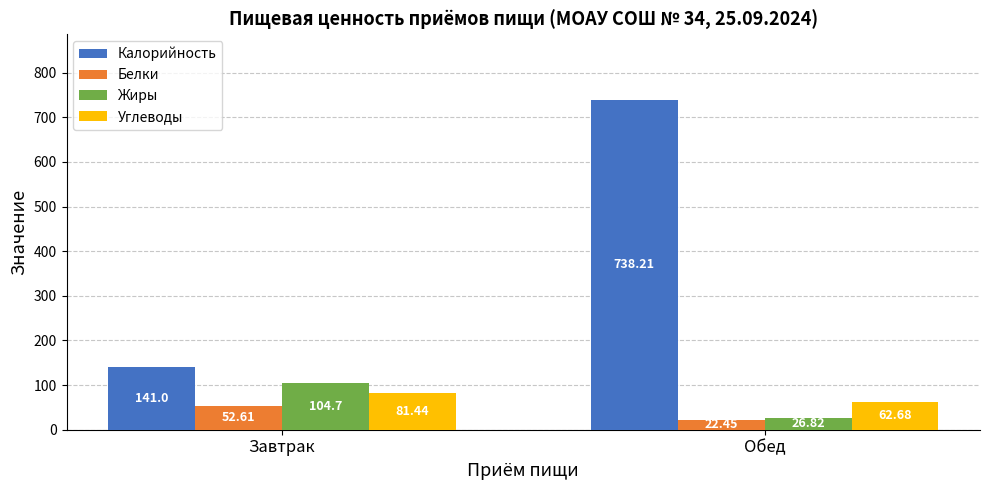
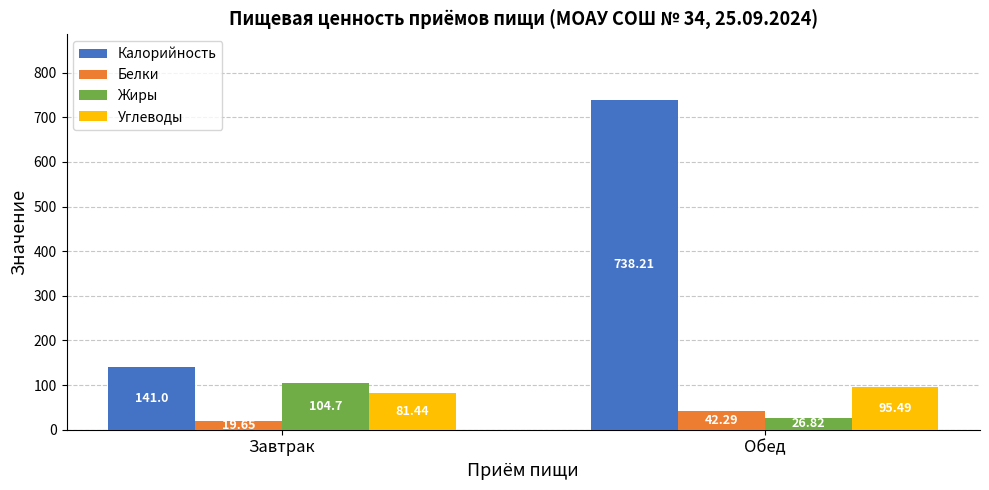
  {
    "Калорийность": {
      "Завтрак": 141.0,
      "Обед": 738.21
    },
    "Белки": {
-     "Завтрак": 52.61,
-     "Обед": 22.45
+     "Завтрак": 19.65,
+     "Обед": 42.29
    },
    "Жиры": {
      "Завтрак": 104.7,
      "Обед": 26.82
    },
    "Углеводы": {
      "Завтрак": 81.44,
-     "Обед": 62.68
+     "Обед": 95.49
    }
  }
